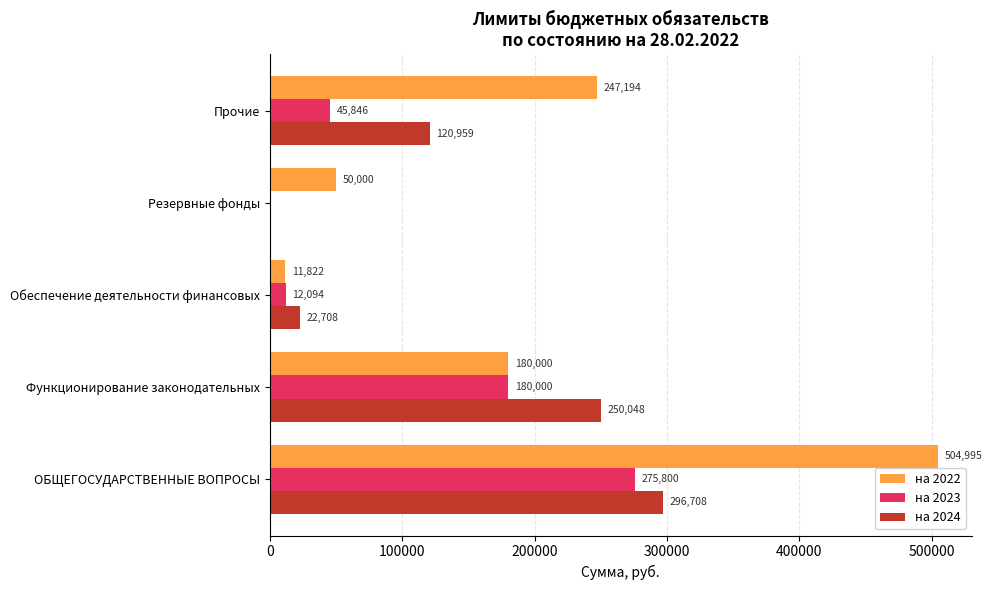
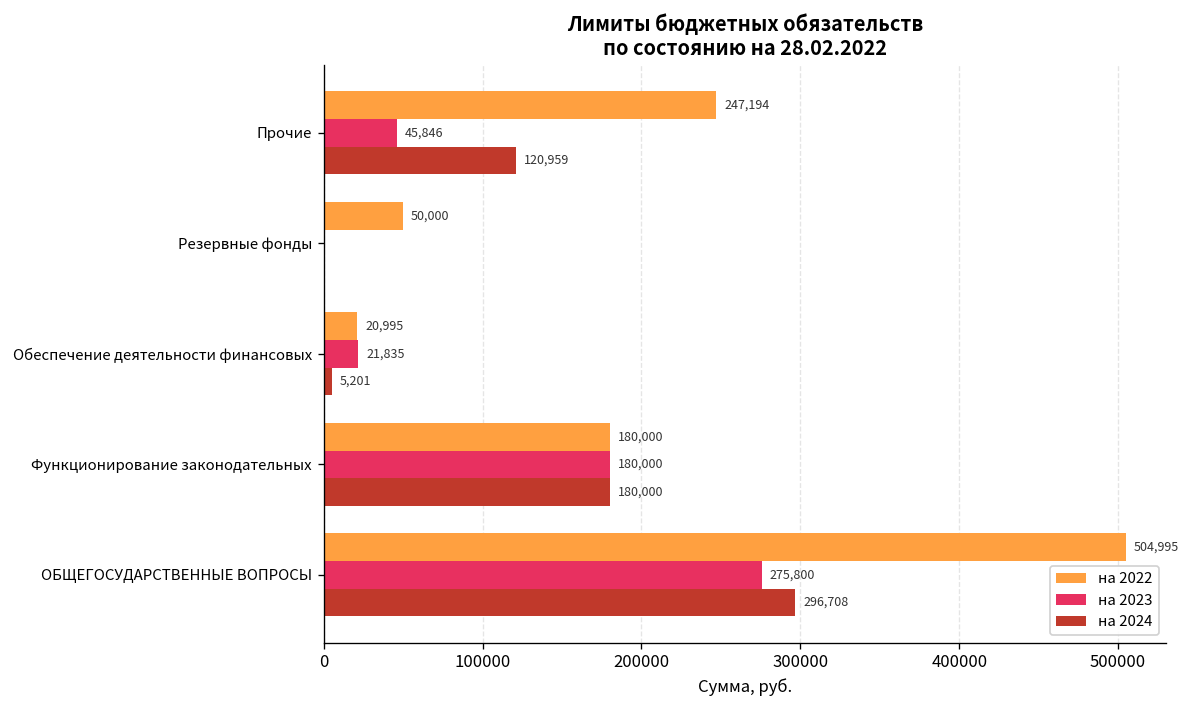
  {
    "на 2022": {
      "Прочие": "247,194",
      "Резервные фонды": "50,000",
-     "Обеспечение деятельности финансовых": "11,822",
+     "Обеспечение деятельности финансовых": "20,995",
      "Функционирование законодательных": "180,000",
      "ОБЩЕГОСУДАРСТВЕННЫЕ ВОПРОСЫ": "504,995"
    },
    "на 2023": {
      "Прочие": "45,846",
-     "Обеспечение деятельности финансовых": "12,094",
+     "Обеспечение деятельности финансовых": "21,835",
      "Функционирование законодательных": "180,000",
      "ОБЩЕГОСУДАРСТВЕННЫЕ ВОПРОСЫ": "275,800"
    },
    "на 2024": {
      "Прочие": "120,959",
-     "Обеспечение деятельности финансовых": "22,708",
-     "Функционирование законодательных": "250,048",
+     "Обеспечение деятельности финансовых": "5,201",
+     "Функционирование законодательных": "180,000",
      "ОБЩЕГОСУДАРСТВЕННЫЕ ВОПРОСЫ": "296,708"
    }
  }
